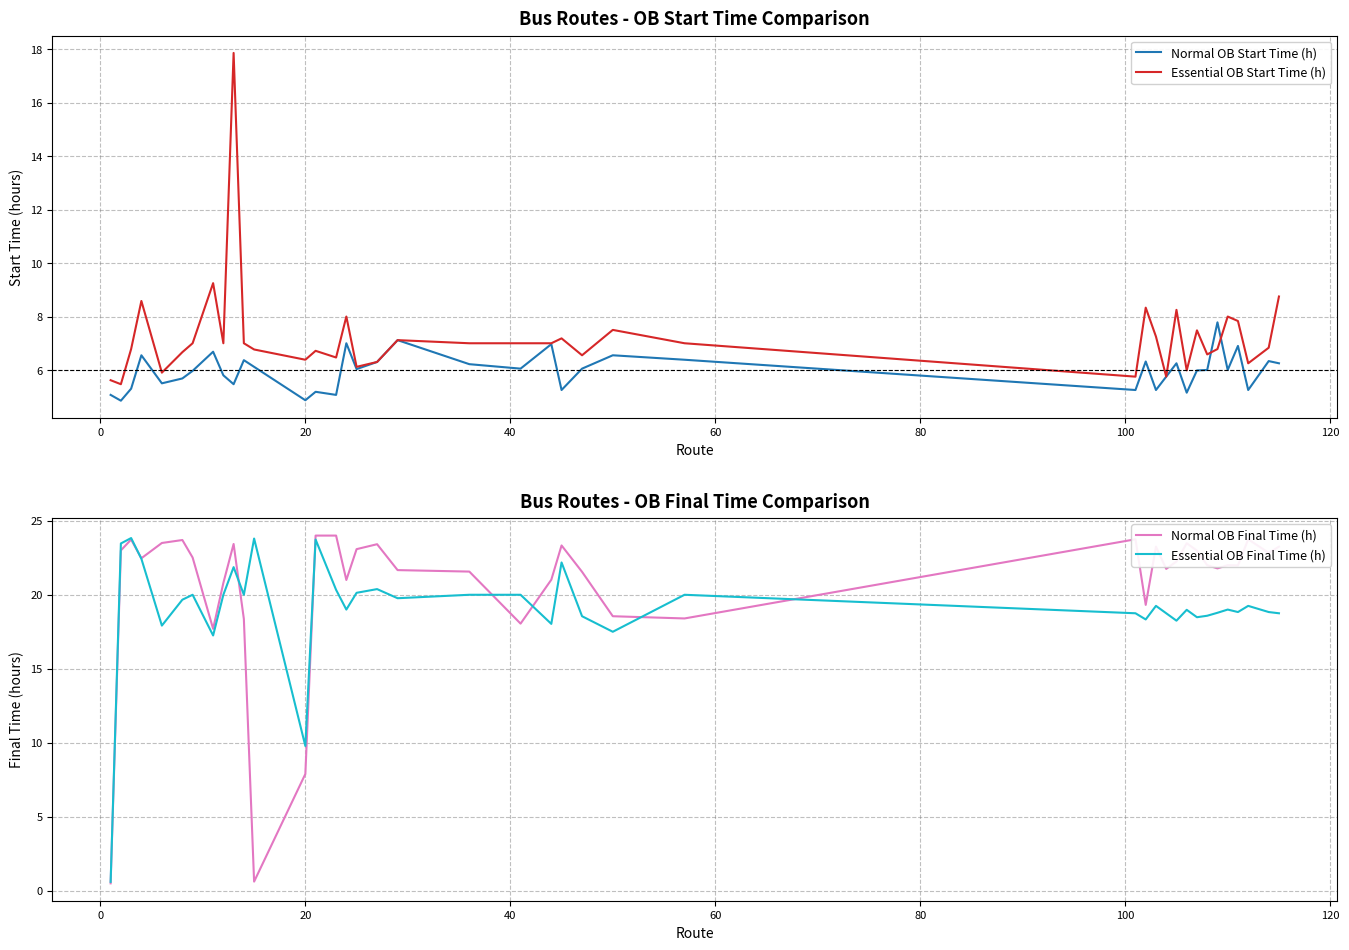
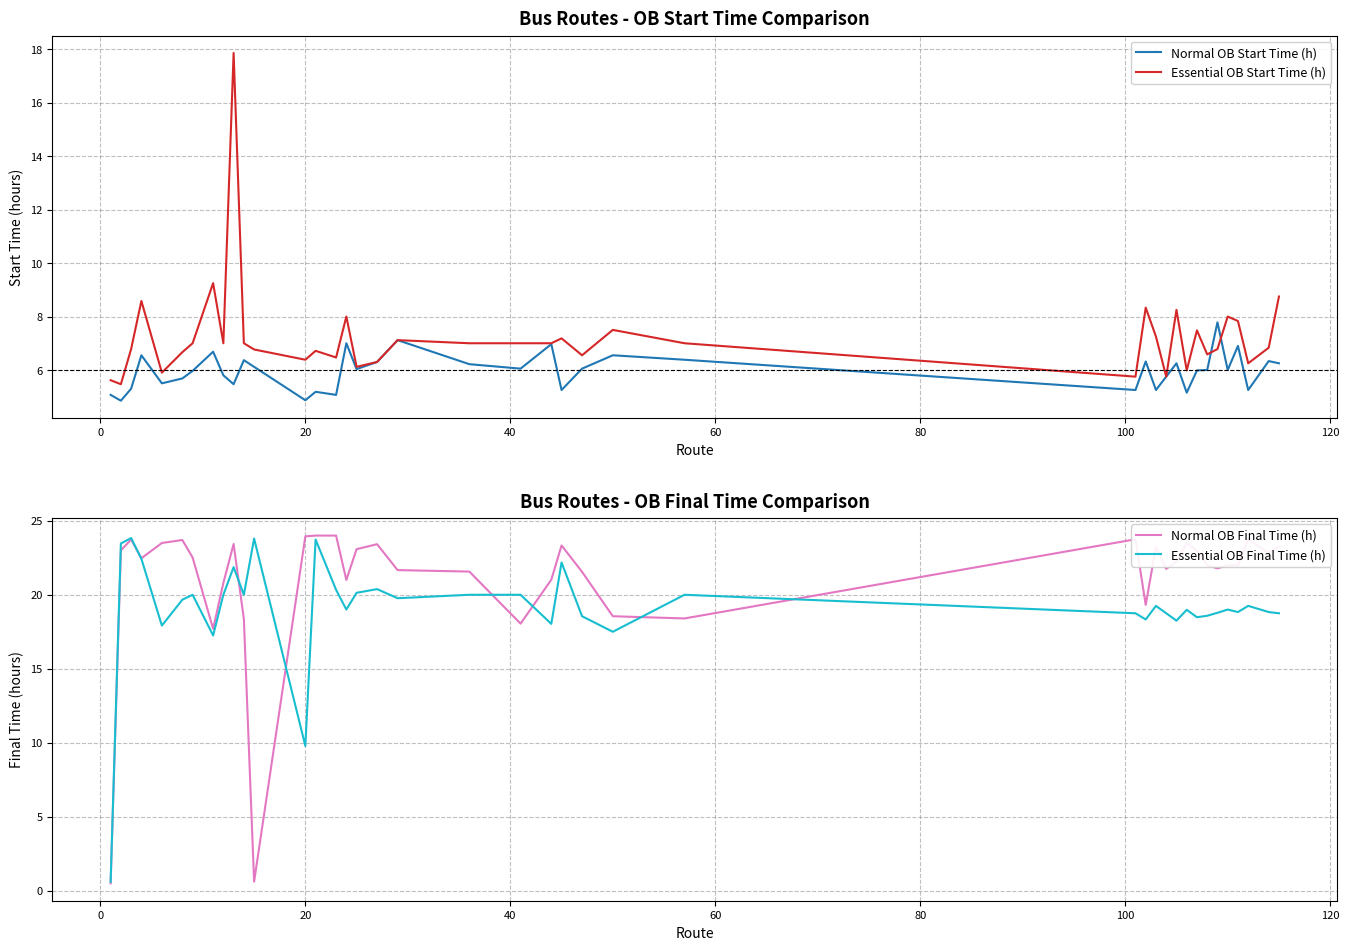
  {
    "Bus Routes - OB Start Time Comparison": {
      "Normal OB Start Time (h)": {
        "20": 4.9
      },
      "Essential OB Start Time (h)": {
        "20": 6.4
      }
    },
    "Bus Routes - OB Final Time Comparison": {
      "Normal OB Final Time (h)": {
-       "20": 7.9
+       "20": 24.0
      },
      "Essential OB Final Time (h)": {
        "20": 9.8
      }
    }
  }
